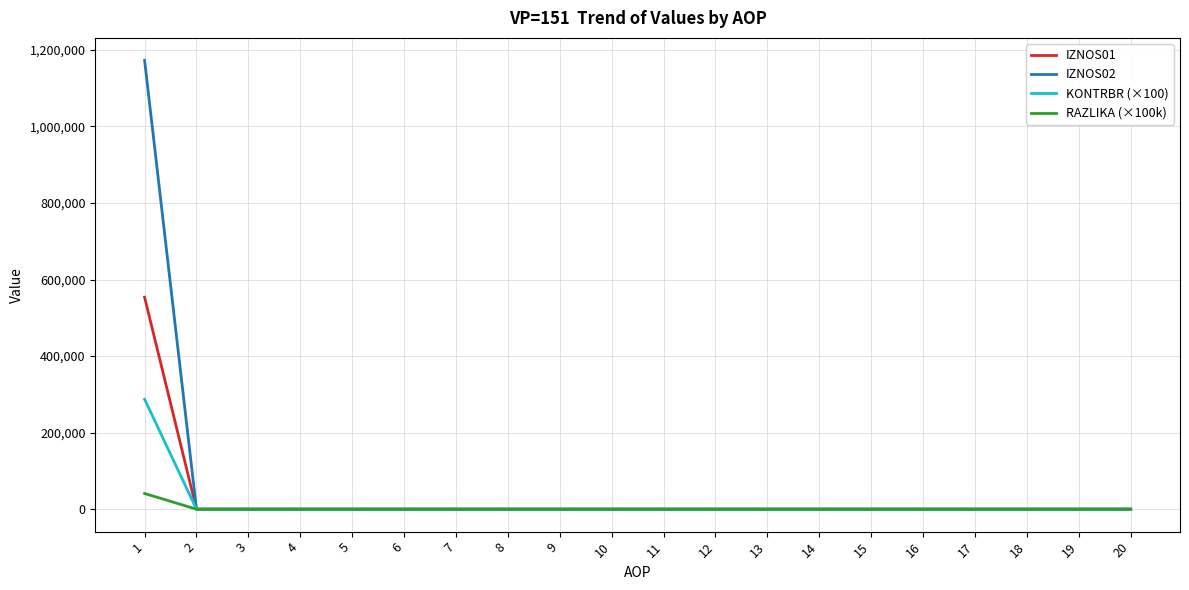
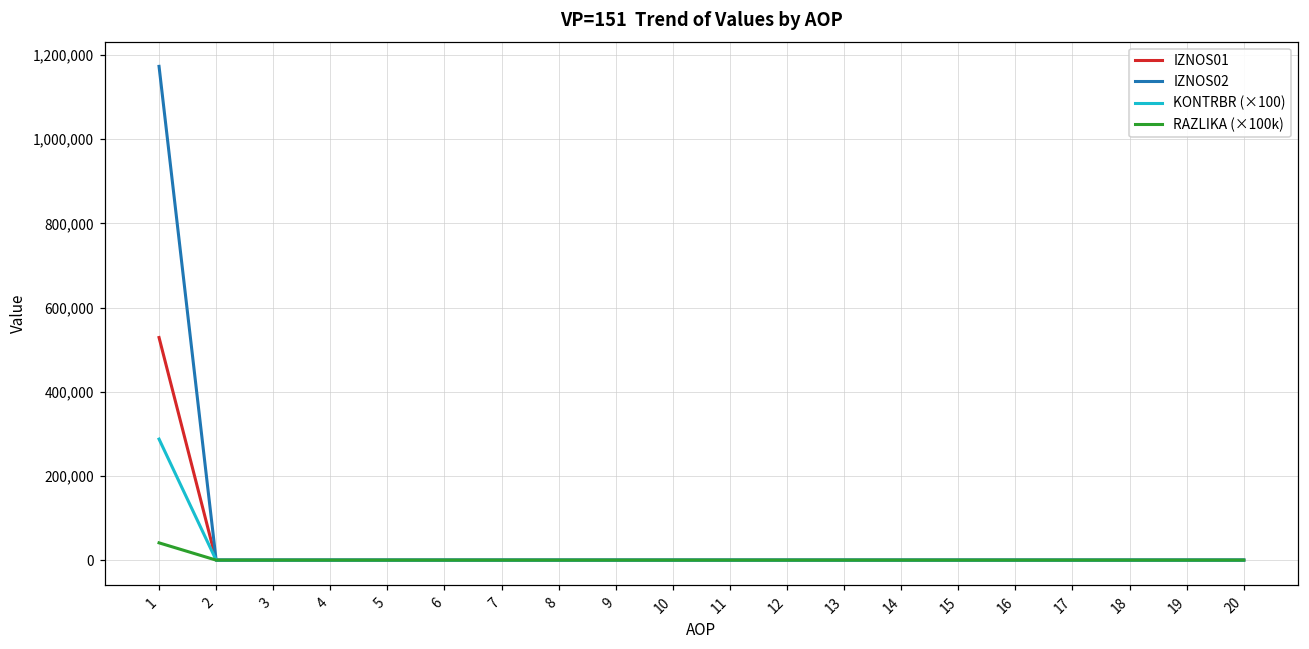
  {
    "IZNOS01": {
-     "1": "550,000"
+     "1": "530,000"
    },
    "IZNOS02": {
      "1": "1,170,000"
    },
    "KONTRBR (×100)": {
      "1": "290,000"
    },
    "RAZLIKA (×100k)": {
      "1": "40,000"
    }
  }
